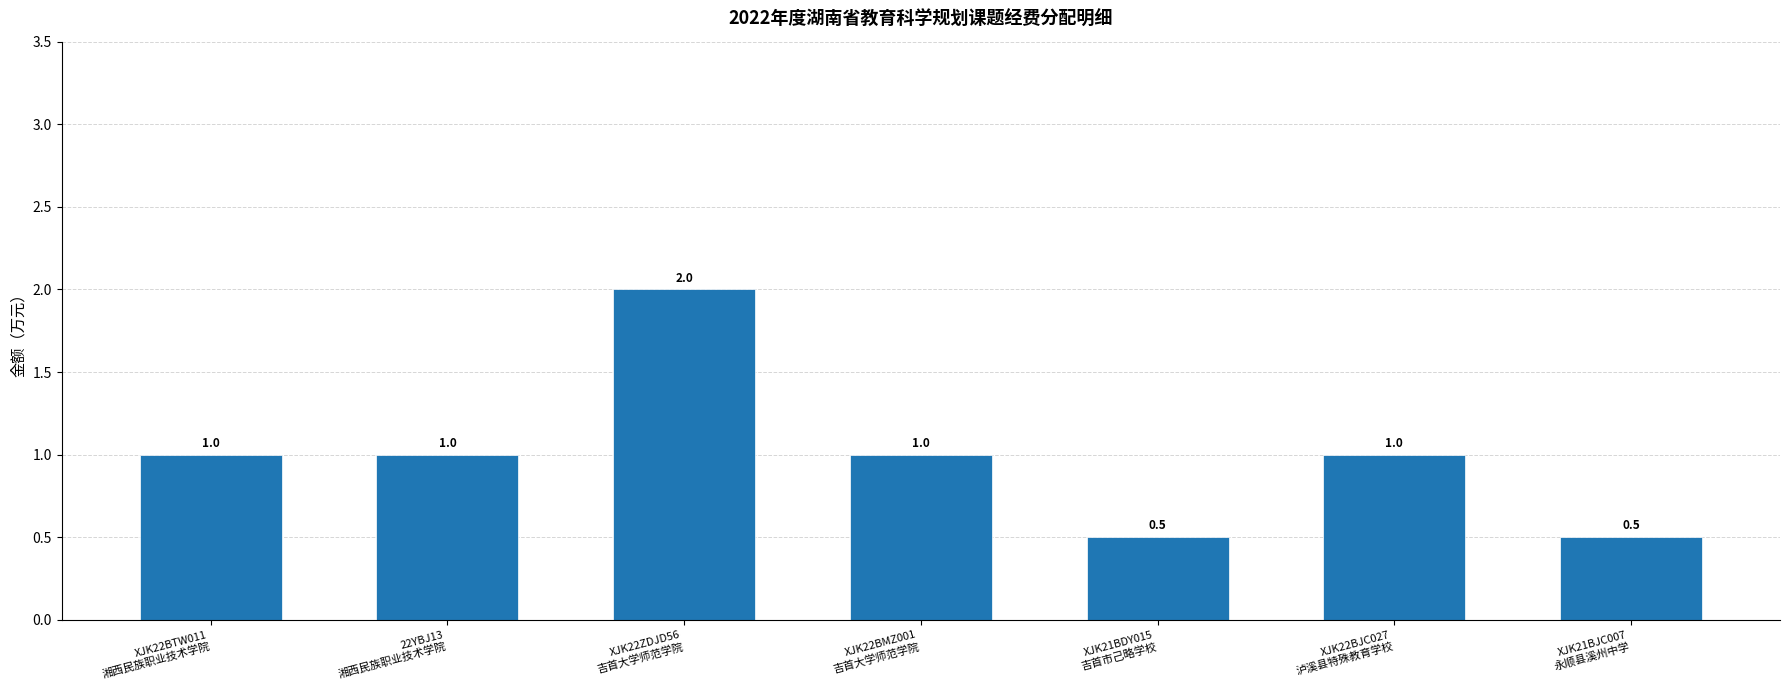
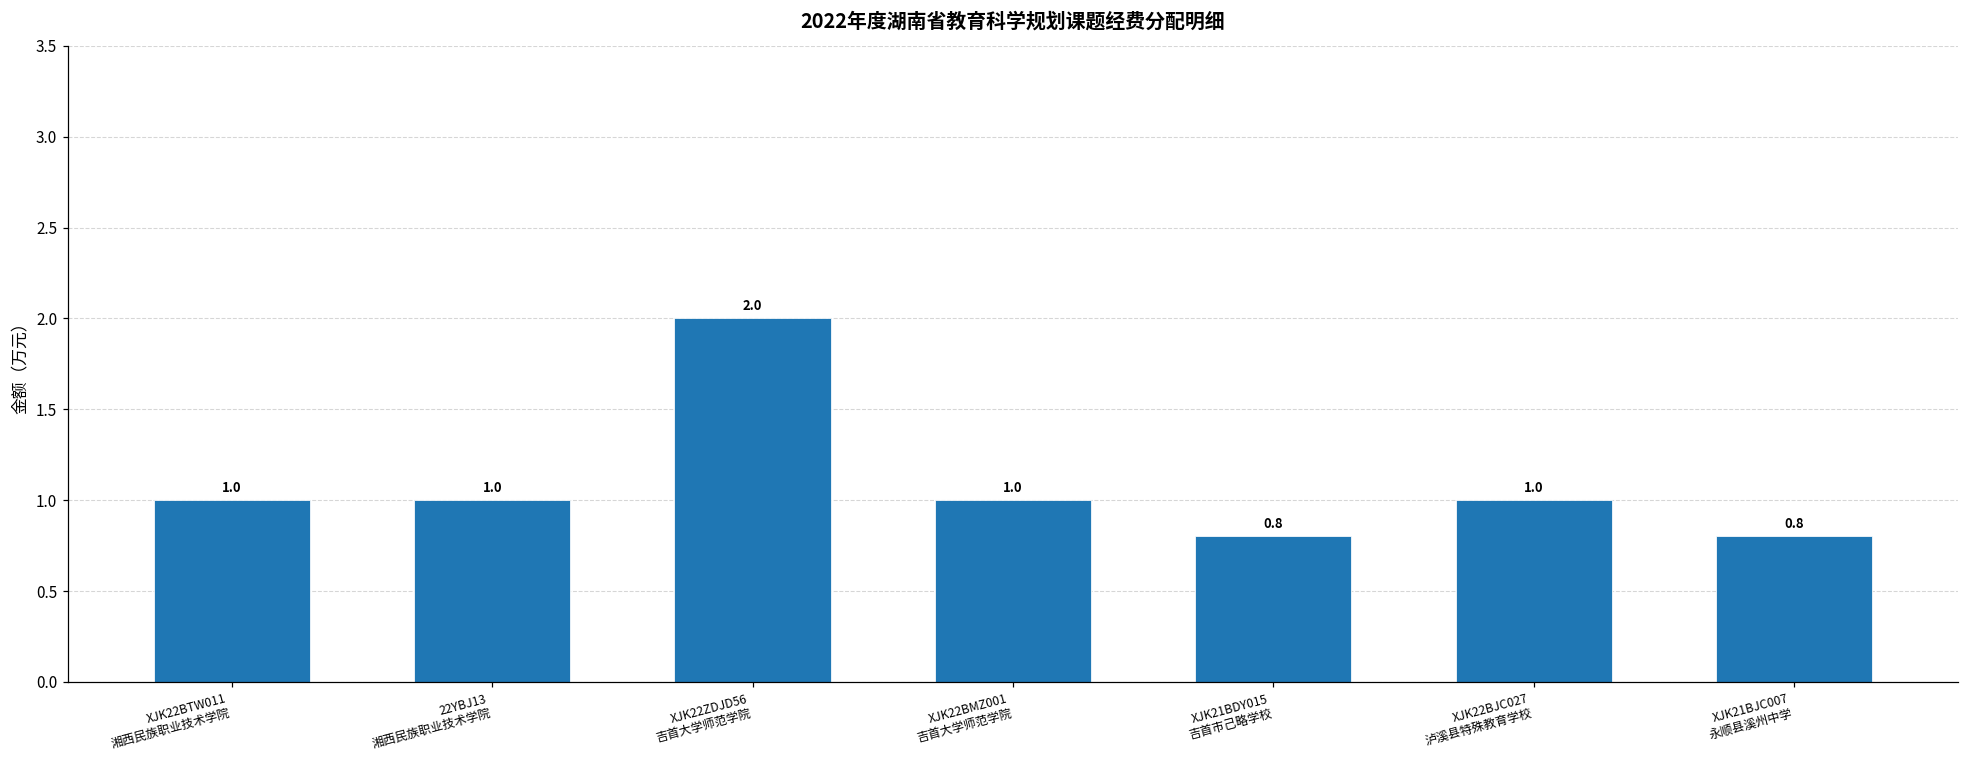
  {
    "XJK22BTW011 湘西民族职业技术学院": 1.0,
    "22YBJ13 湘西民族职业技术学院": 1.0,
    "XJK22ZDJD56 吉首大学师范学院": 2.0,
    "XJK22BMZ001 吉首大学师范学院": 1.0,
-   "XJK21BDY015 吉首市己略学校": 0.5,
+   "XJK21BDY015 吉首市己略学校": 0.8,
    "XJK22BJC027 泸溪县特殊教育学校": 1.0,
-   "XJK21BJC007 永顺县溪州中学": 0.5
+   "XJK21BJC007 永顺县溪州中学": 0.8
  }
